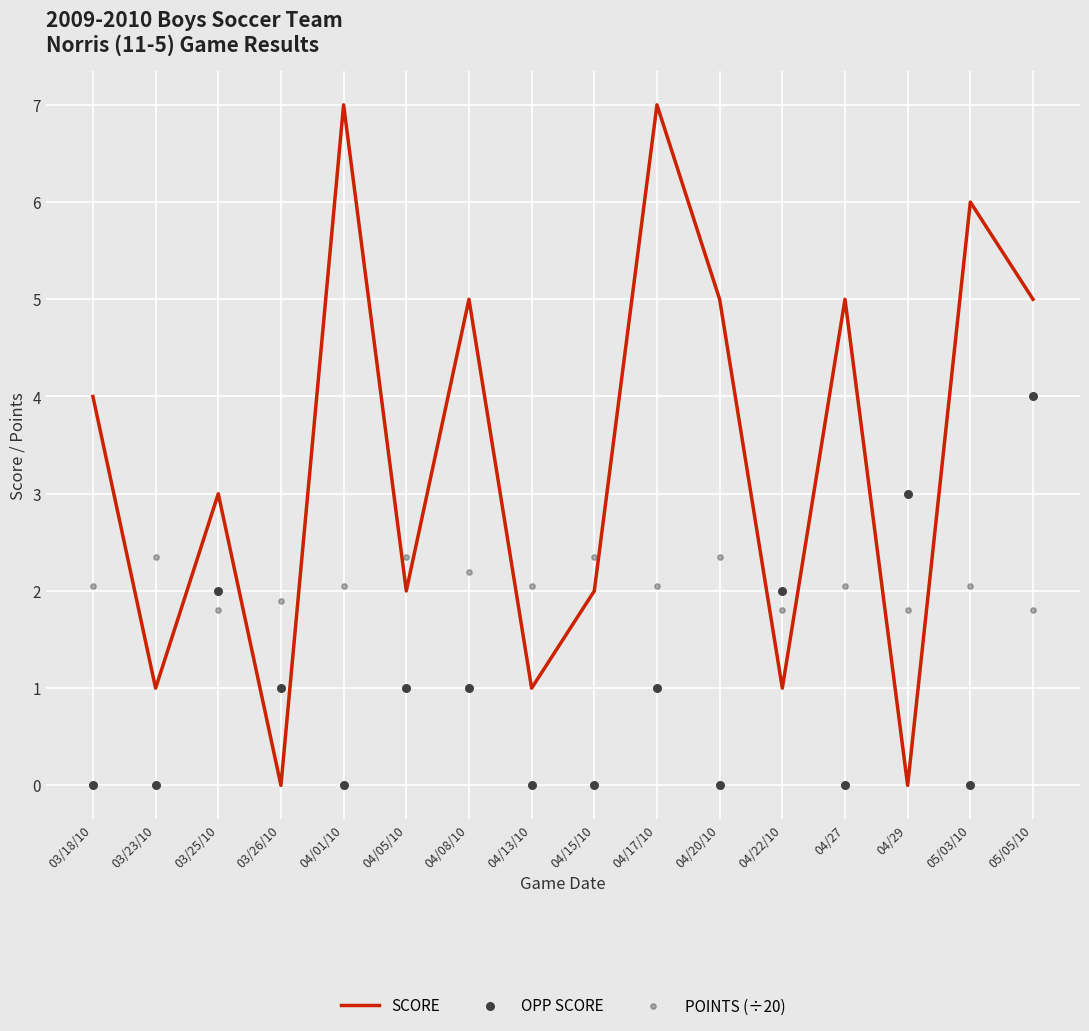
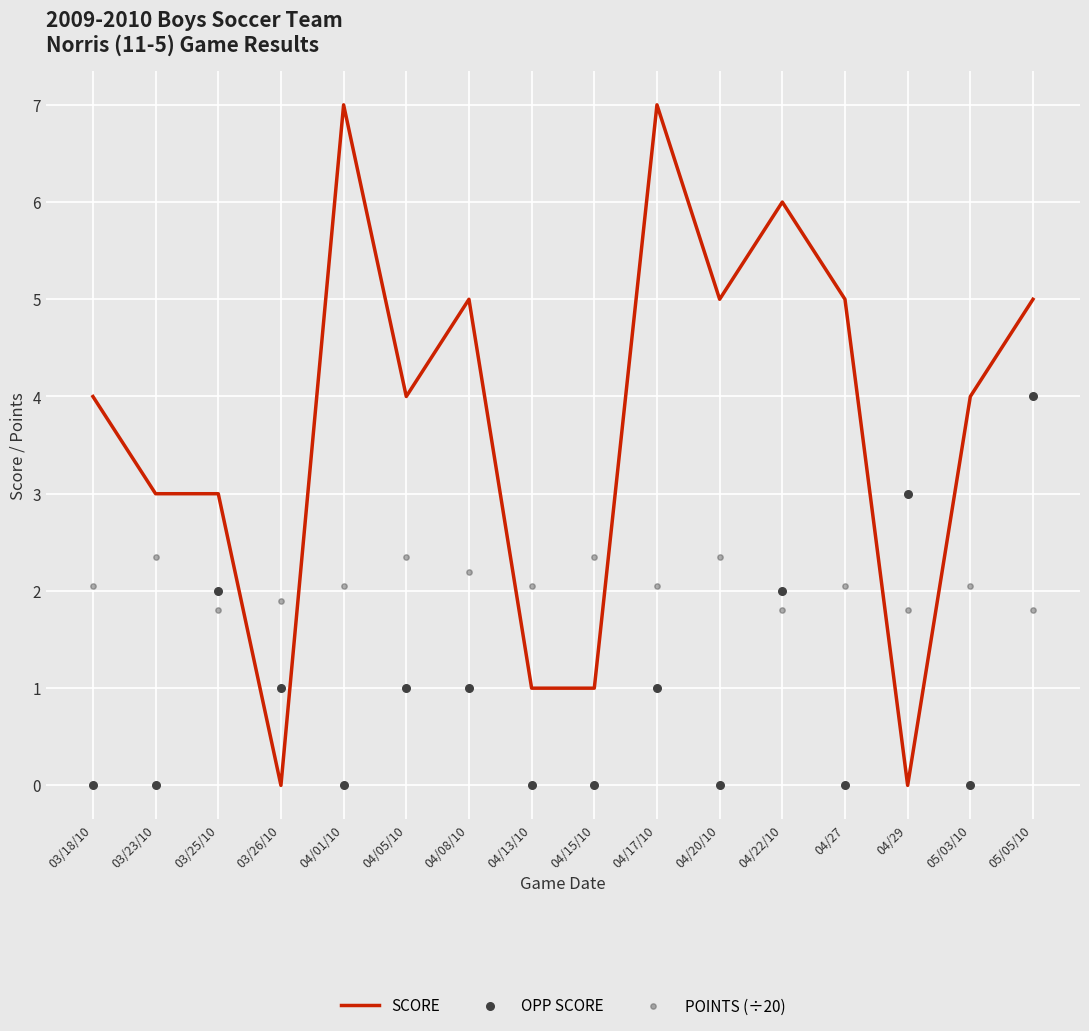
  {
    "SCORE": {
      "03/18/10": 4,
-     "03/23/10": 1,
+     "03/23/10": 3,
      "03/25/10": 3,
      "03/26/10": 0,
      "04/01/10": 7,
-     "04/05/10": 2,
+     "04/05/10": 4,
      "04/08/10": 5,
      "04/13/10": 1,
-     "04/15/10": 2,
+     "04/15/10": 1,
      "04/17/10": 7,
      "04/20/10": 5,
-     "04/22/10": 1,
+     "04/22/10": 6,
      "04/27": 5,
      "04/29": 0,
-     "05/03/10": 6,
+     "05/03/10": 4,
      "05/05/10": 5
    }
  }
